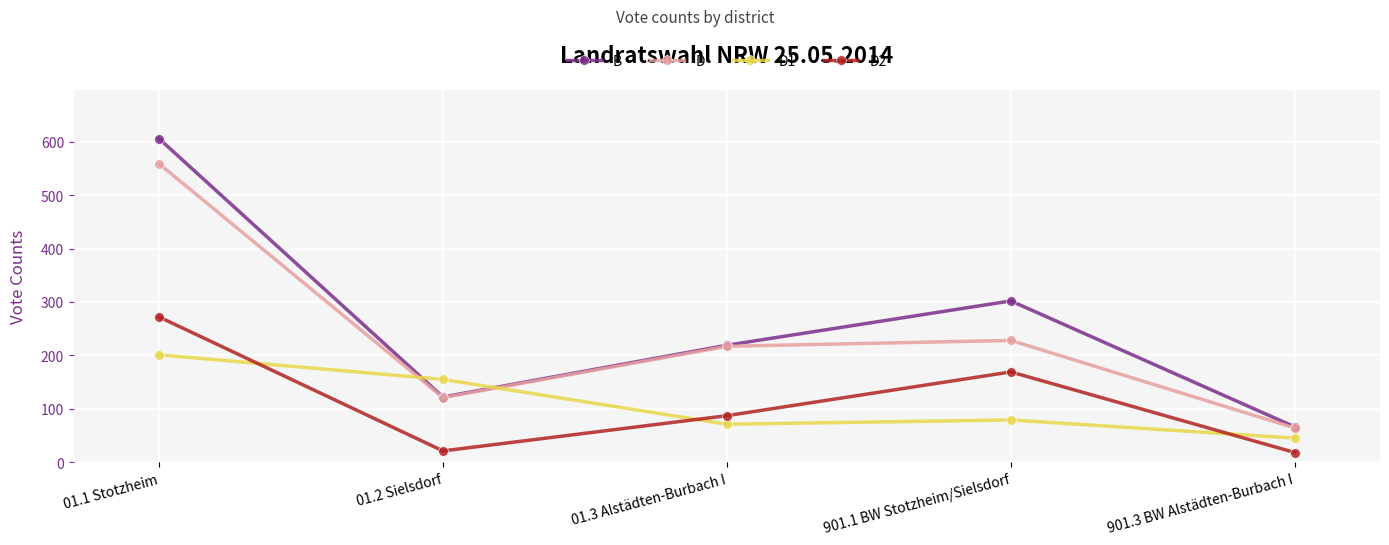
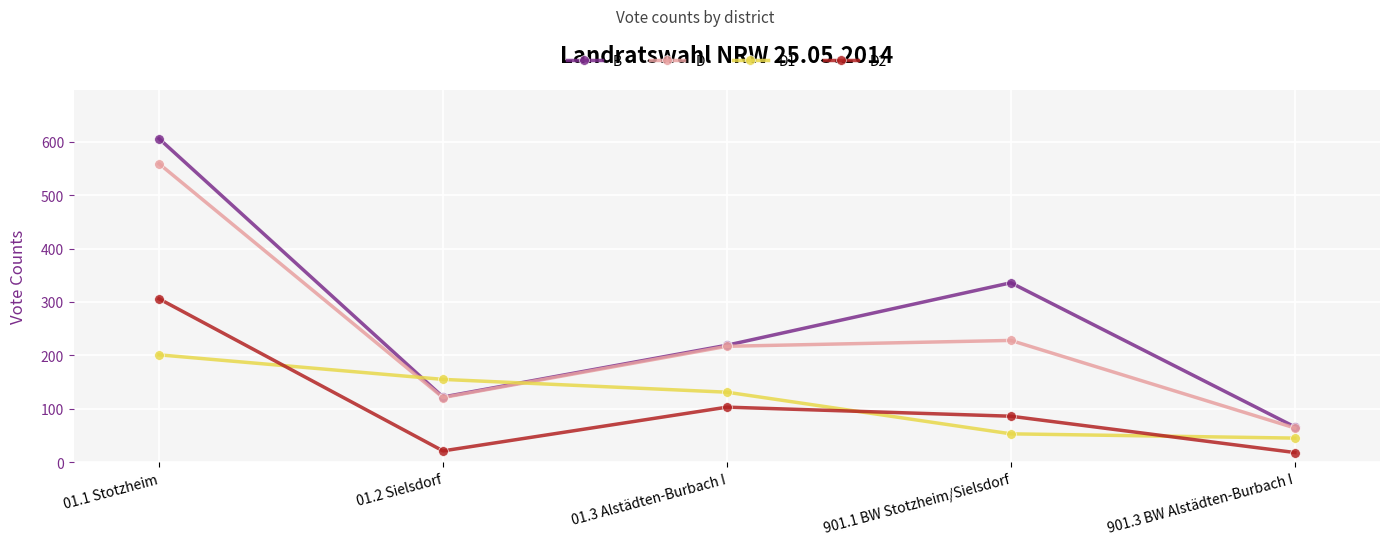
  {
    "B": {
      "01.1 Stotzheim": 610,
-     "901.1 BW Stotzheim/Sielsdorf": 300
+     "901.1 BW Stotzheim/Sielsdorf": 340
    },
    "D": {
      "01.1 Stotzheim": 560,
      "901.1 BW Stotzheim/Sielsdorf": 230
    },
    "D1": {
      "01.1 Stotzheim": 200,
      "01.2 Sielsdorf": 160,
-     "01.3 Alstädten-Burbach I": 70,
-     "901.1 BW Stotzheim/Sielsdorf": 80,
+     "01.3 Alstädten-Burbach I": 130,
+     "901.1 BW Stotzheim/Sielsdorf": 50,
      "901.3 BW Alstädten-Burbach I": 50
    },
    "D2": {
-     "01.1 Stotzheim": 270,
+     "01.1 Stotzheim": 310,
      "01.2 Sielsdorf": 20,
-     "01.3 Alstädten-Burbach I": 90,
-     "901.1 BW Stotzheim/Sielsdorf": 170,
+     "01.3 Alstädten-Burbach I": 100,
+     "901.1 BW Stotzheim/Sielsdorf": 90,
      "901.3 BW Alstädten-Burbach I": 20
    }
  }
